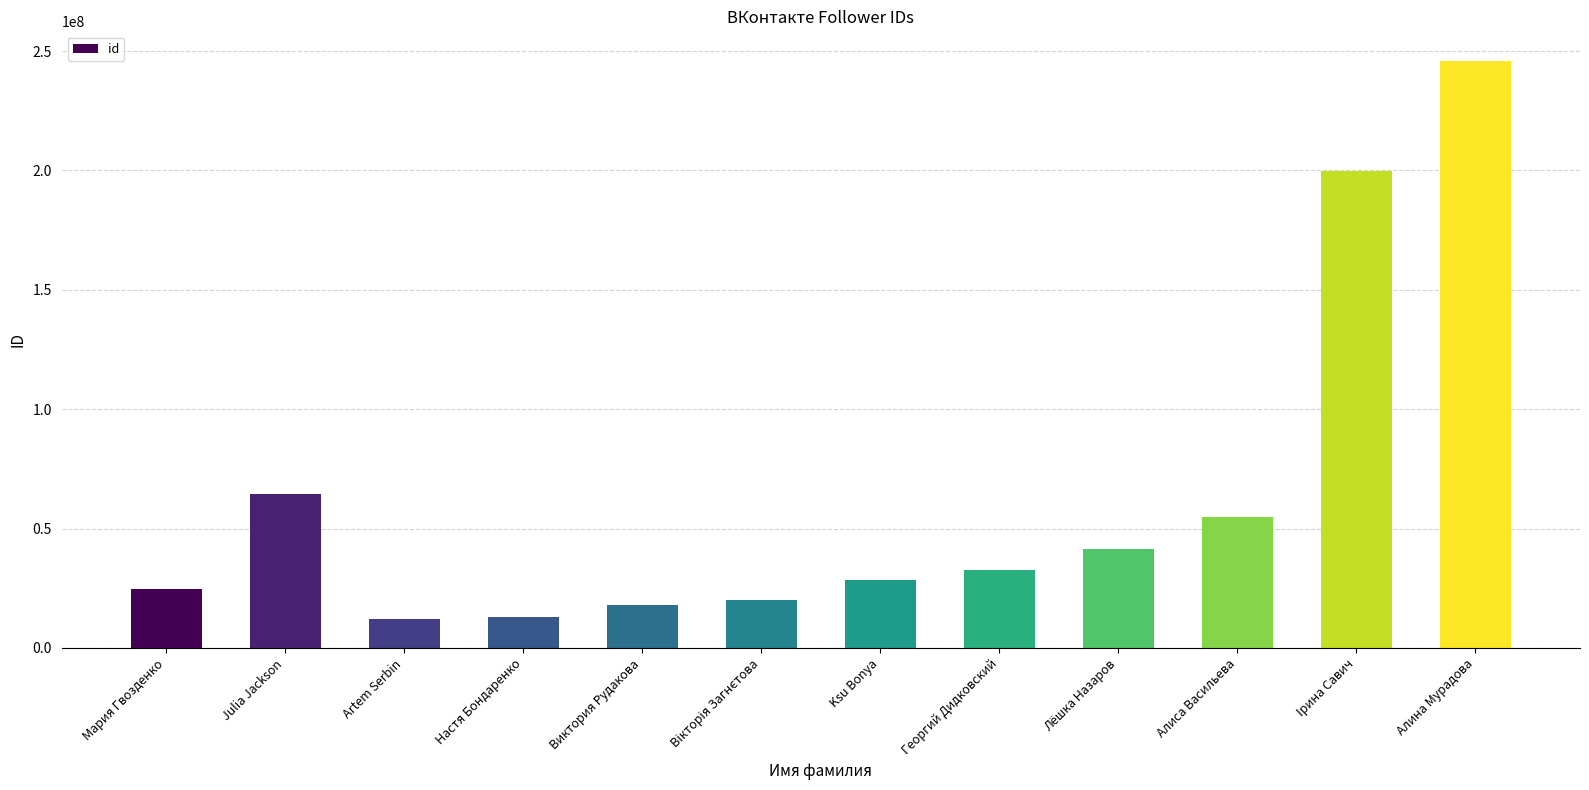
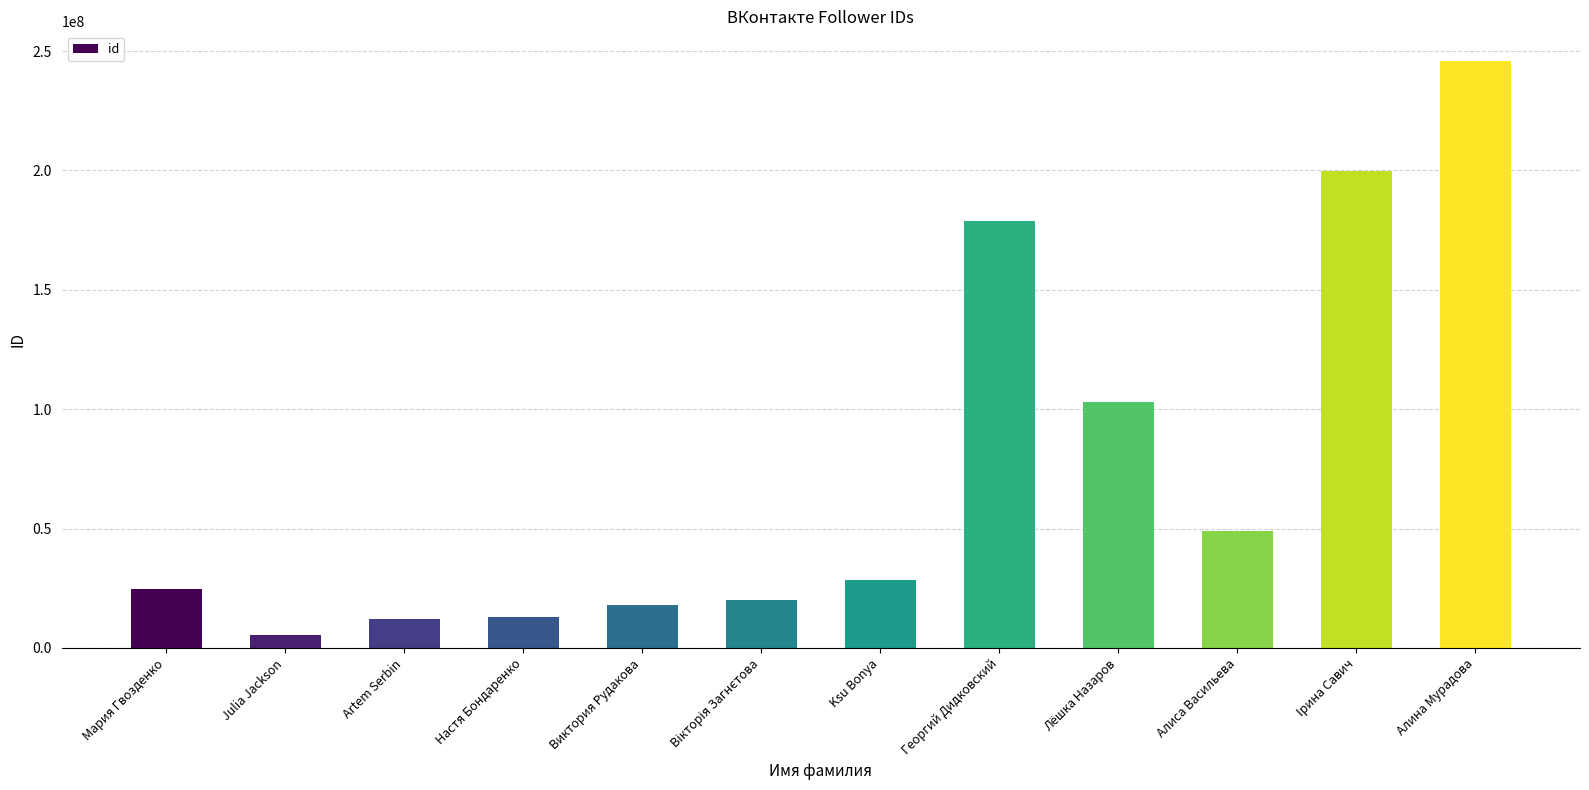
  {
    "Мария Гвозденко": 25000000,
-   "Julia Jackson": 64000000,
+   "Julia Jackson": 5000000,
    "Artem Serbin": 12000000,
    "Настя Бондаренко": 13000000,
    "Виктория Рудакова": 18000000,
    "Вікторія Загнєтова": 20000000,
    "Ksu Bonya": 28000000,
-   "Георгий Дидковский": 33000000,
-   "Лёшка Назаров": 42000000,
-   "Алиса Васильева": 55000000,
+   "Георгий Дидковский": 179000000,
+   "Лёшка Назаров": 103000000,
+   "Алиса Васильева": 49000000,
    "Ірина Савич": 200000000,
    "Алина Мурадова": 246000000
  }
